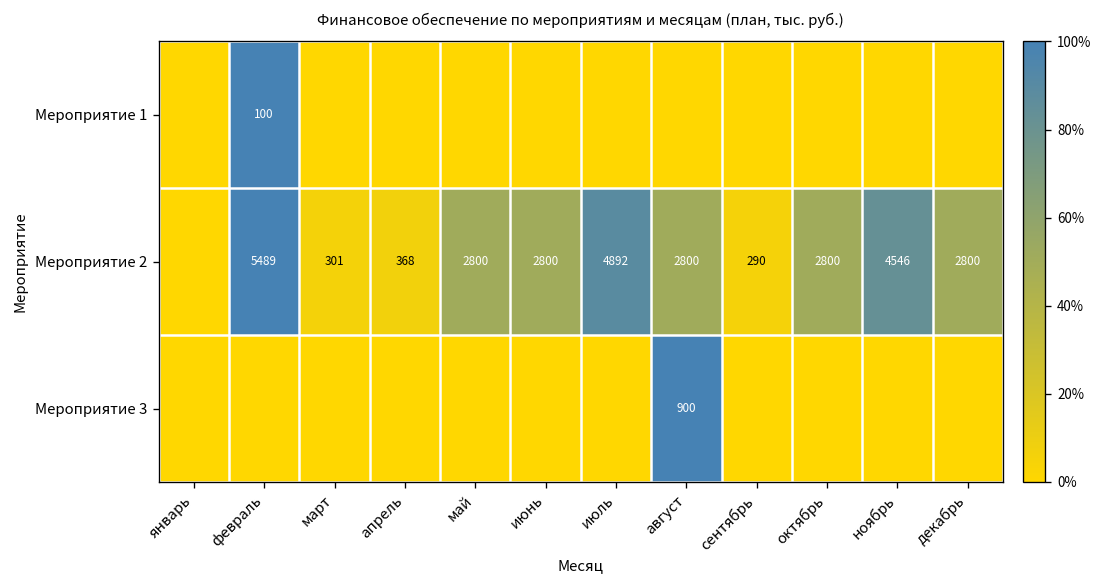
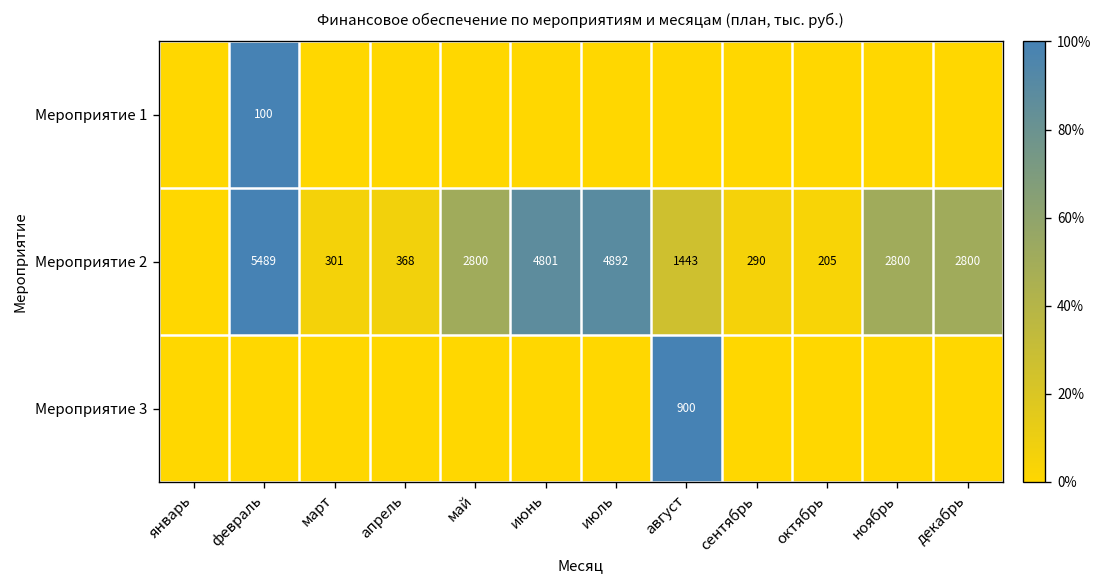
  {
    "Мероприятие 1": {
      "февраль": 100
    },
    "Мероприятие 2": {
      "февраль": 5489,
      "март": 301,
      "апрель": 368,
      "май": 2800,
-     "июнь": 2800,
+     "июнь": 4801,
      "июль": 4892,
-     "август": 2800,
+     "август": 1443,
      "сентябрь": 290,
-     "октябрь": 2800,
-     "ноябрь": 4546,
+     "октябрь": 205,
+     "ноябрь": 2800,
      "декабрь": 2800
    },
    "Мероприятие 3": {
      "август": 900
    }
  }
